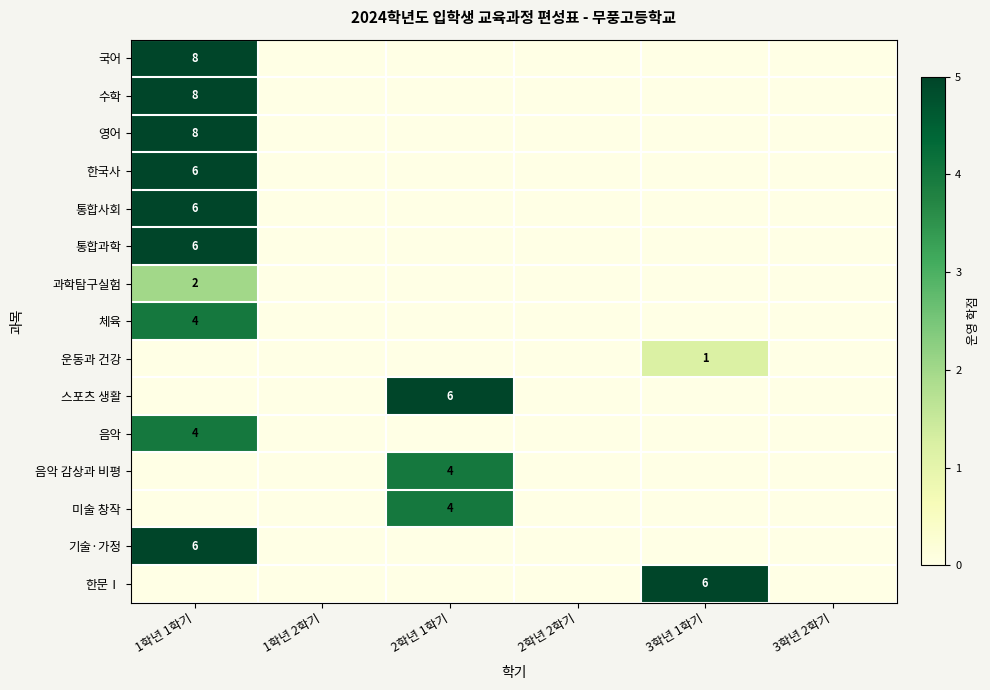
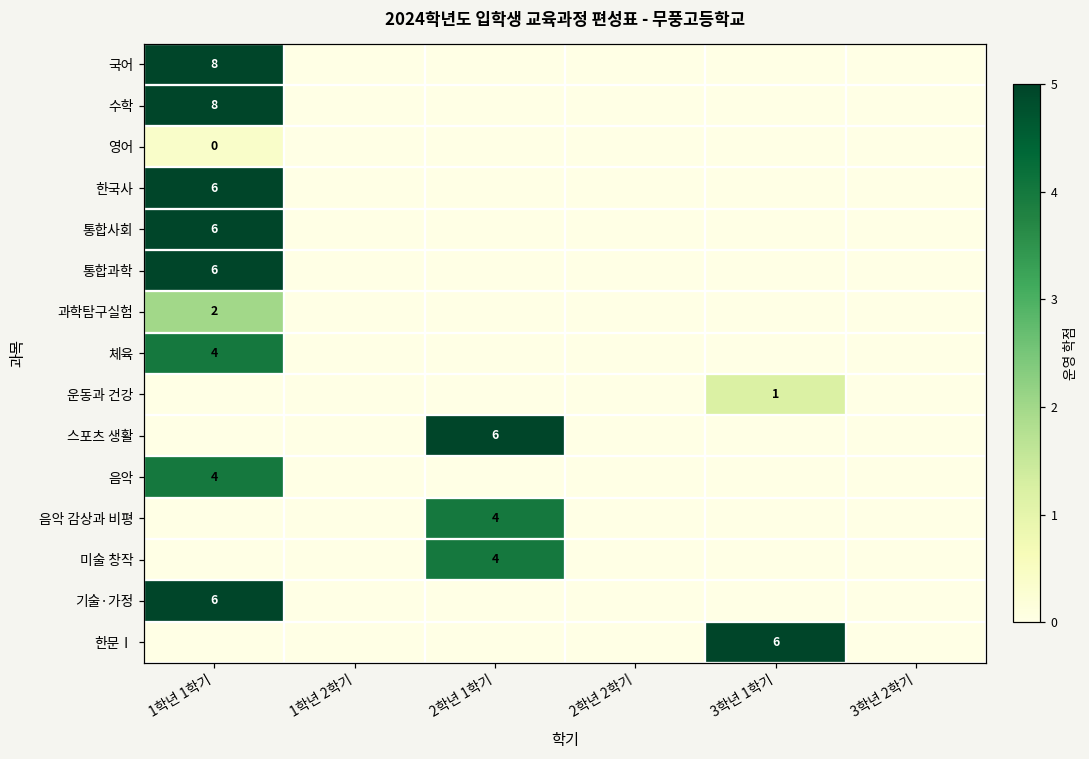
  {
    "국어": {
      "1학년 1학기": 8
    },
    "수학": {
      "1학년 1학기": 8
    },
    "영어": {
-     "1학년 1학기": 8
+     "1학년 1학기": 0
    },
    "한국사": {
      "1학년 1학기": 6
    },
    "통합사회": {
      "1학년 1학기": 6
    },
    "통합과학": {
      "1학년 1학기": 6
    },
    "과학탐구실험": {
      "1학년 1학기": 2
    },
    "체육": {
      "1학년 1학기": 4
    },
    "운동과 건강": {
      "3학년 1학기": 1
    },
    "스포츠 생활": {
      "2학년 1학기": 6
    },
    "음악": {
      "1학년 1학기": 4
    },
    "음악 감상과 비평": {
      "2학년 1학기": 4
    },
    "미술 창작": {
      "2학년 1학기": 4
    },
    "기술·가정": {
      "1학년 1학기": 6
    },
    "한문Ⅰ": {
      "3학년 1학기": 6
    }
  }
